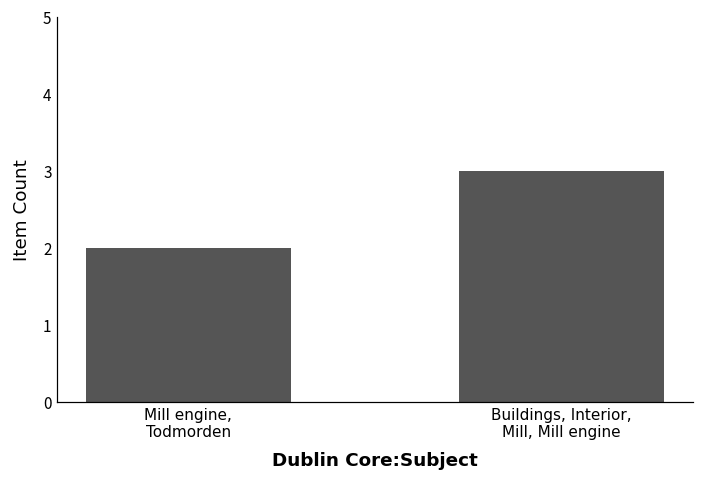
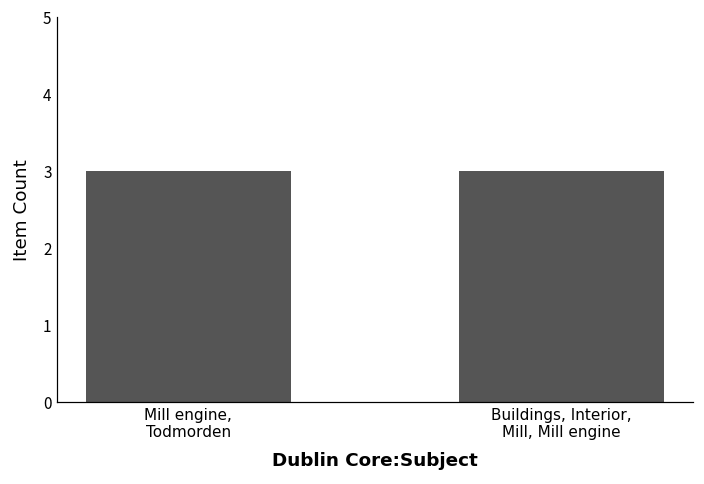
  {
-   "Mill engine, Todmorden": 2,
+   "Mill engine, Todmorden": 3,
    "Buildings, Interior, Mill, Mill engine": 3
  }
